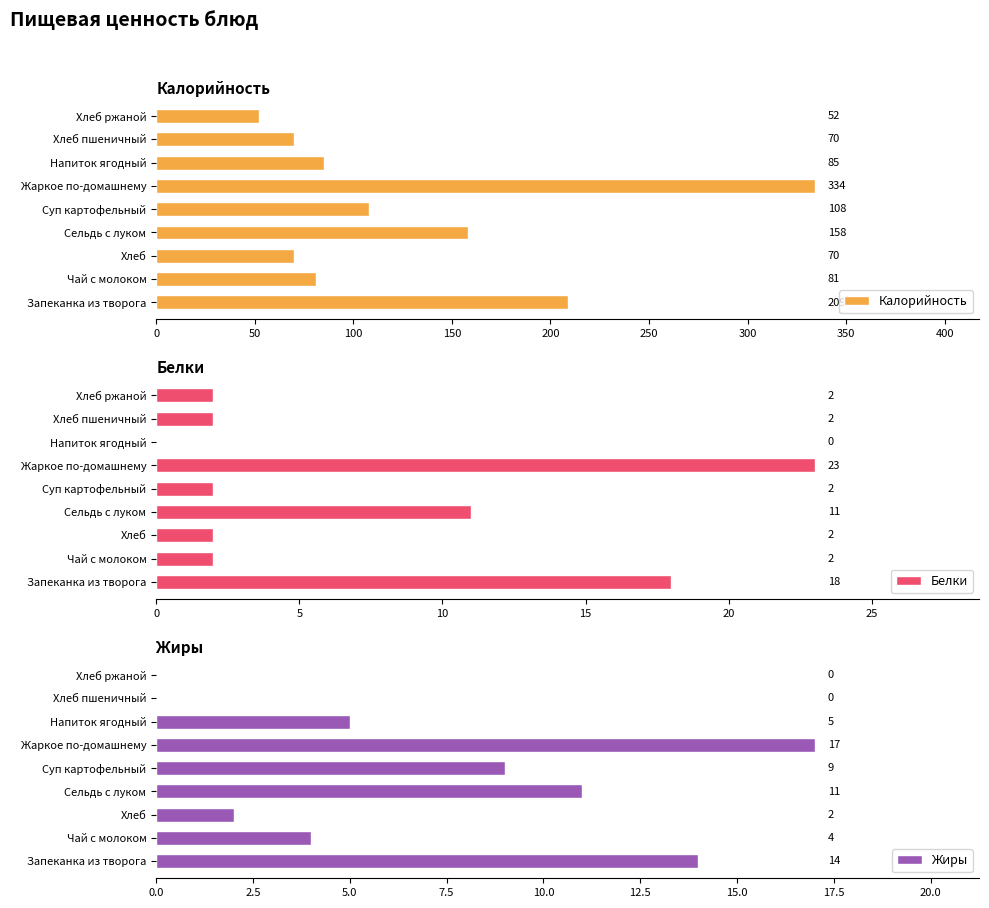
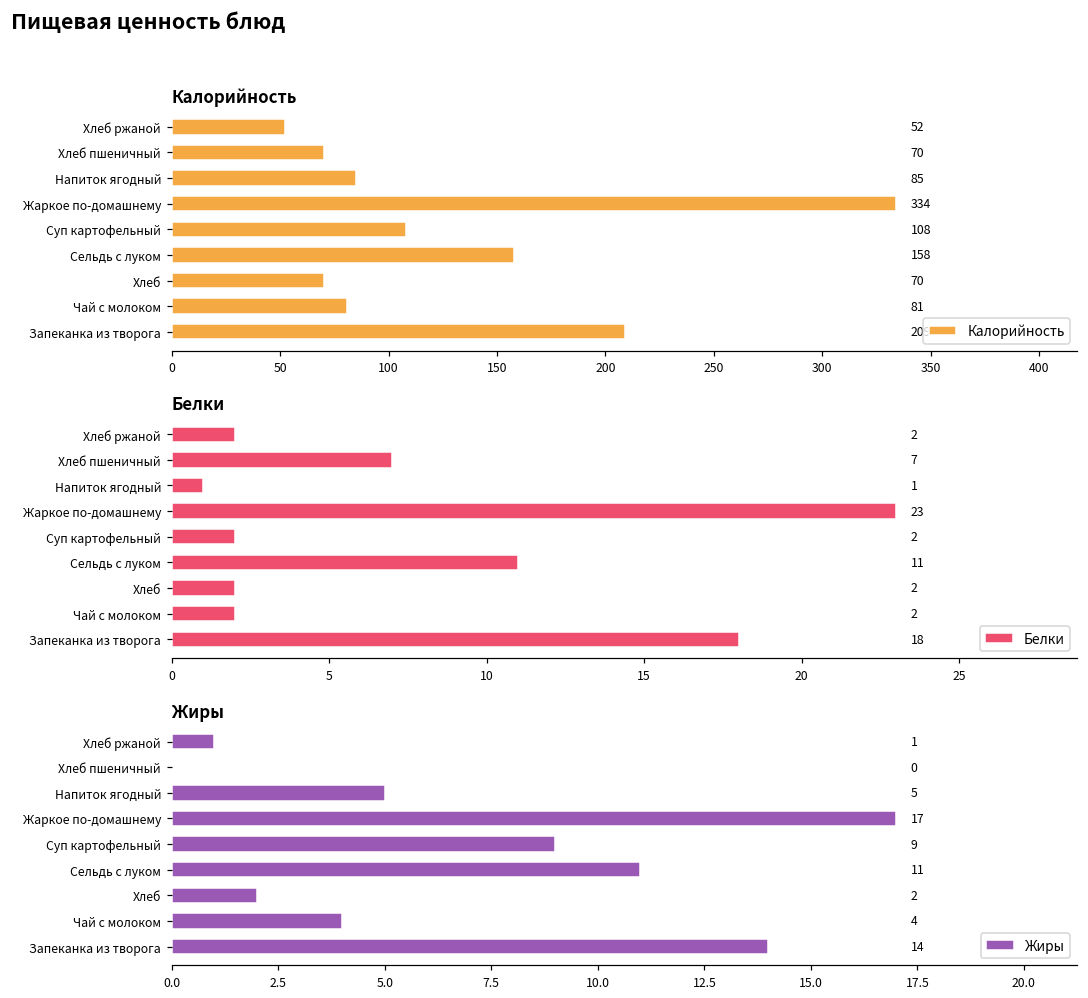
  {
    "Калорийность": {
      "Жаркое по-домашнему": 334
    },
    "Белки": {
-     "Хлеб пшеничный": 2,
-     "Напиток ягодный": 0,
+     "Хлеб пшеничный": 7,
+     "Напиток ягодный": 1,
      "Жаркое по-домашнему": 23
    },
    "Жиры": {
-     "Хлеб ржаной": 0,
+     "Хлеб ржаной": 1,
      "Жаркое по-домашнему": 17
    }
  }
